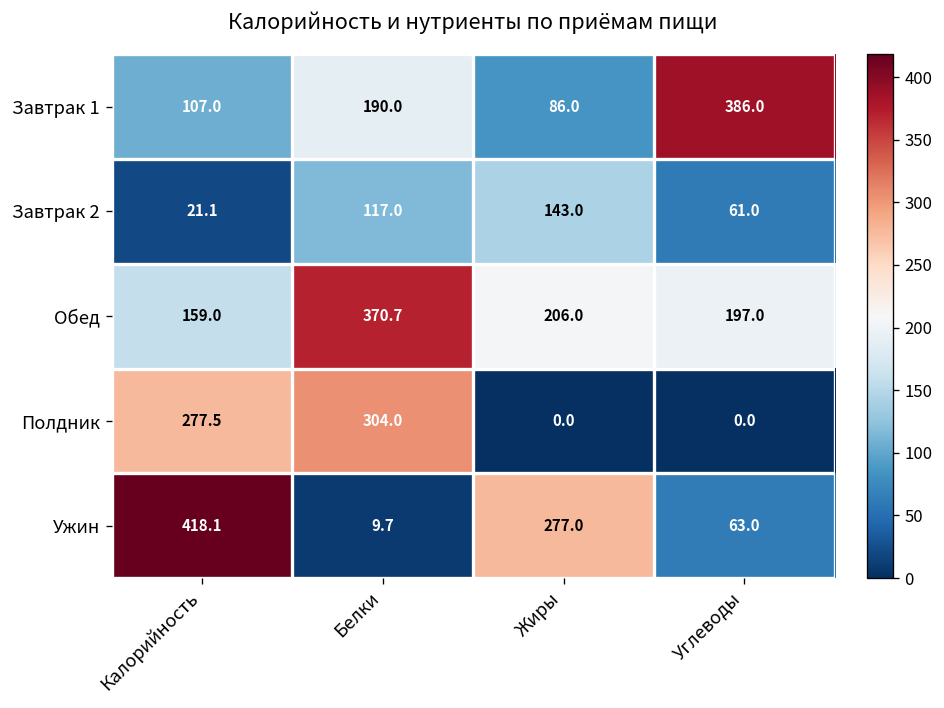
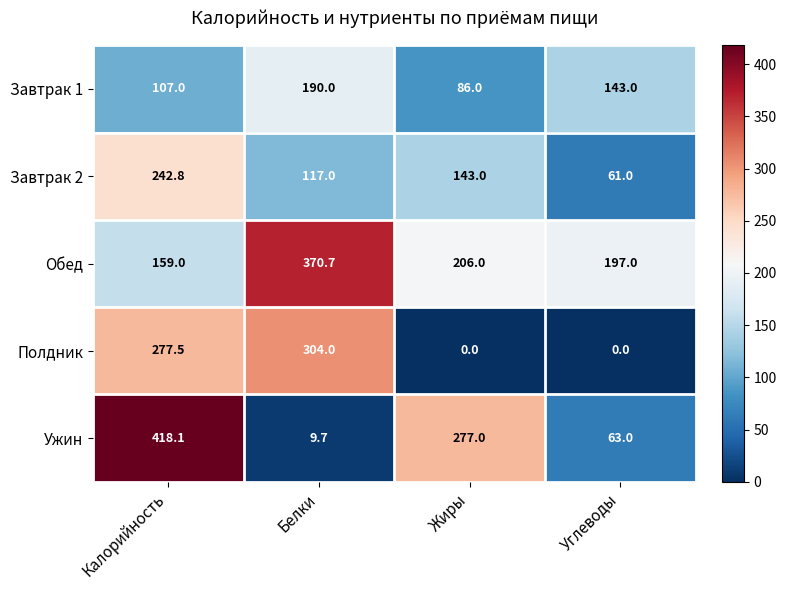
  {
    "Завтрак 1": {
      "Калорийность": 107.0,
      "Белки": 190.0,
      "Жиры": 86.0,
-     "Углеводы": 386.0
+     "Углеводы": 143.0
    },
    "Завтрак 2": {
-     "Калорийность": 21.1,
+     "Калорийность": 242.8,
      "Белки": 117.0,
      "Жиры": 143.0,
      "Углеводы": 61.0
    },
    "Обед": {
      "Калорийность": 159.0,
      "Белки": 370.7,
      "Жиры": 206.0,
      "Углеводы": 197.0
    },
    "Полдник": {
      "Калорийность": 277.5,
      "Белки": 304.0,
      "Жиры": 0.0,
      "Углеводы": 0.0
    },
    "Ужин": {
      "Калорийность": 418.1,
      "Белки": 9.7,
      "Жиры": 277.0,
      "Углеводы": 63.0
    }
  }
